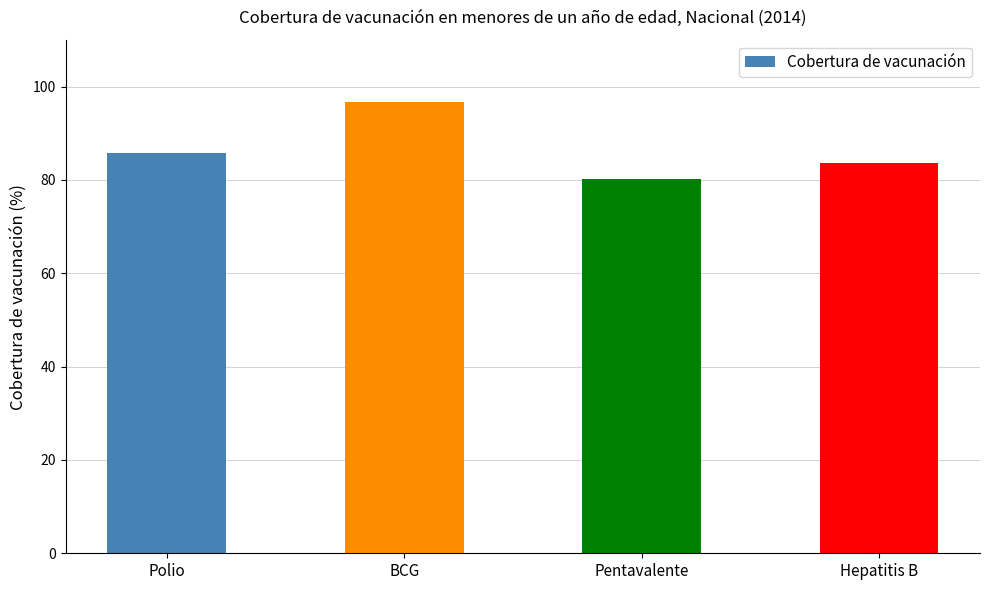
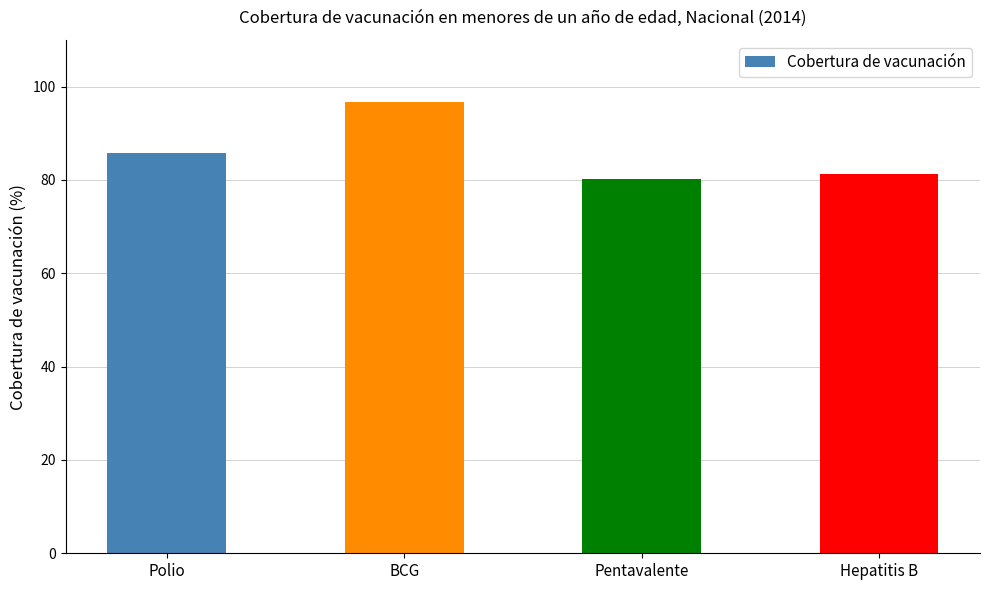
  {
    "Polio": 86,
    "BCG": 97,
    "Pentavalente": 80,
-   "Hepatitis B": 84
+   "Hepatitis B": 81
  }
